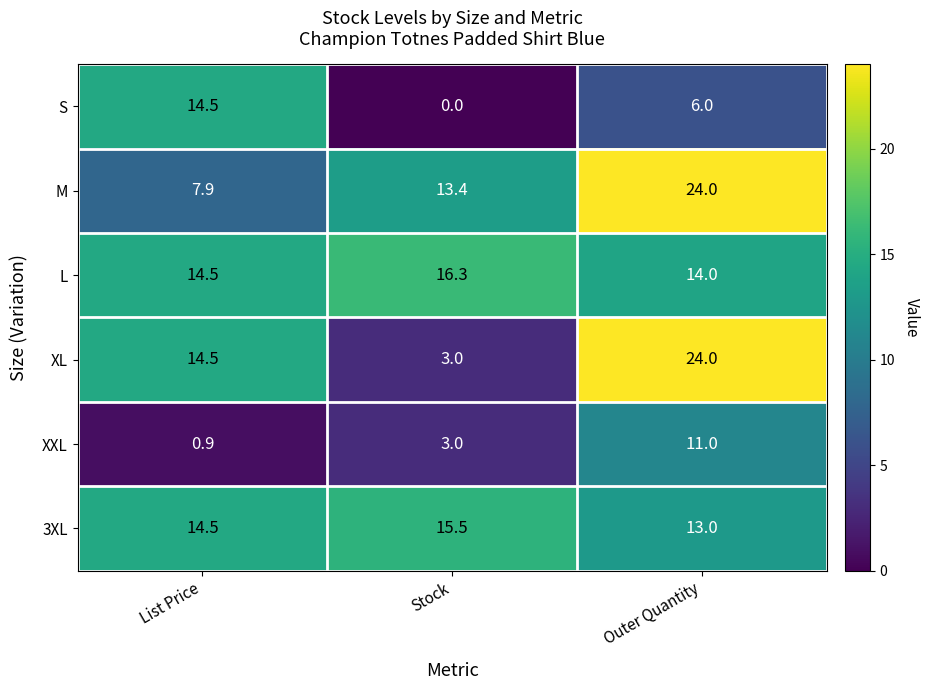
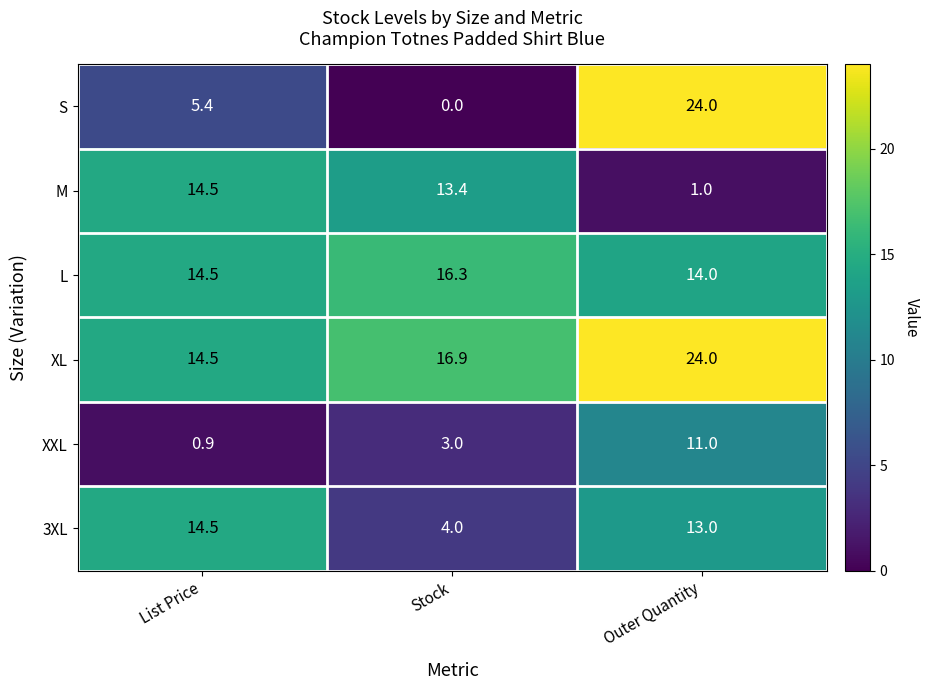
  {
    "S": {
-     "List Price": 14.5,
+     "List Price": 5.4,
      "Stock": 0.0,
-     "Outer Quantity": 6.0
+     "Outer Quantity": 24.0
    },
    "M": {
-     "List Price": 7.9,
+     "List Price": 14.5,
      "Stock": 13.4,
-     "Outer Quantity": 24.0
+     "Outer Quantity": 1.0
    },
    "L": {
      "List Price": 14.5,
      "Stock": 16.3,
      "Outer Quantity": 14.0
    },
    "XL": {
      "List Price": 14.5,
-     "Stock": 3.0,
+     "Stock": 16.9,
      "Outer Quantity": 24.0
    },
    "XXL": {
      "List Price": 0.9,
      "Stock": 3.0,
      "Outer Quantity": 11.0
    },
    "3XL": {
      "List Price": 14.5,
-     "Stock": 15.5,
+     "Stock": 4.0,
      "Outer Quantity": 13.0
    }
  }
